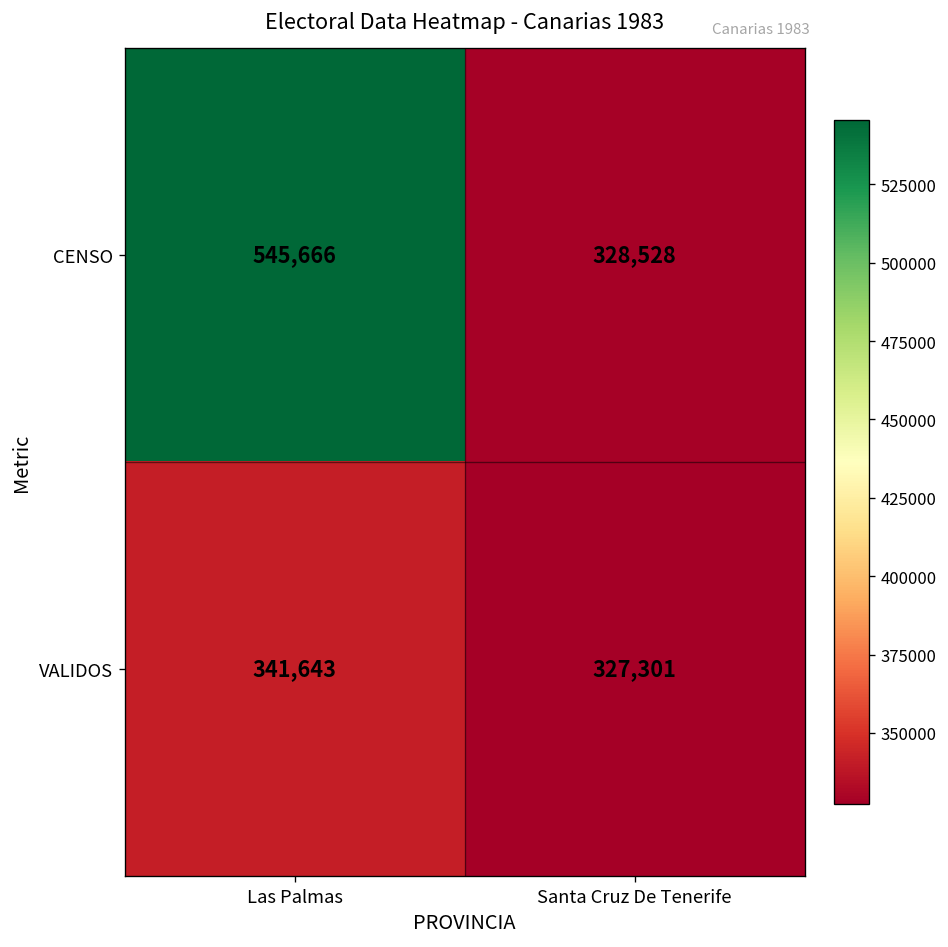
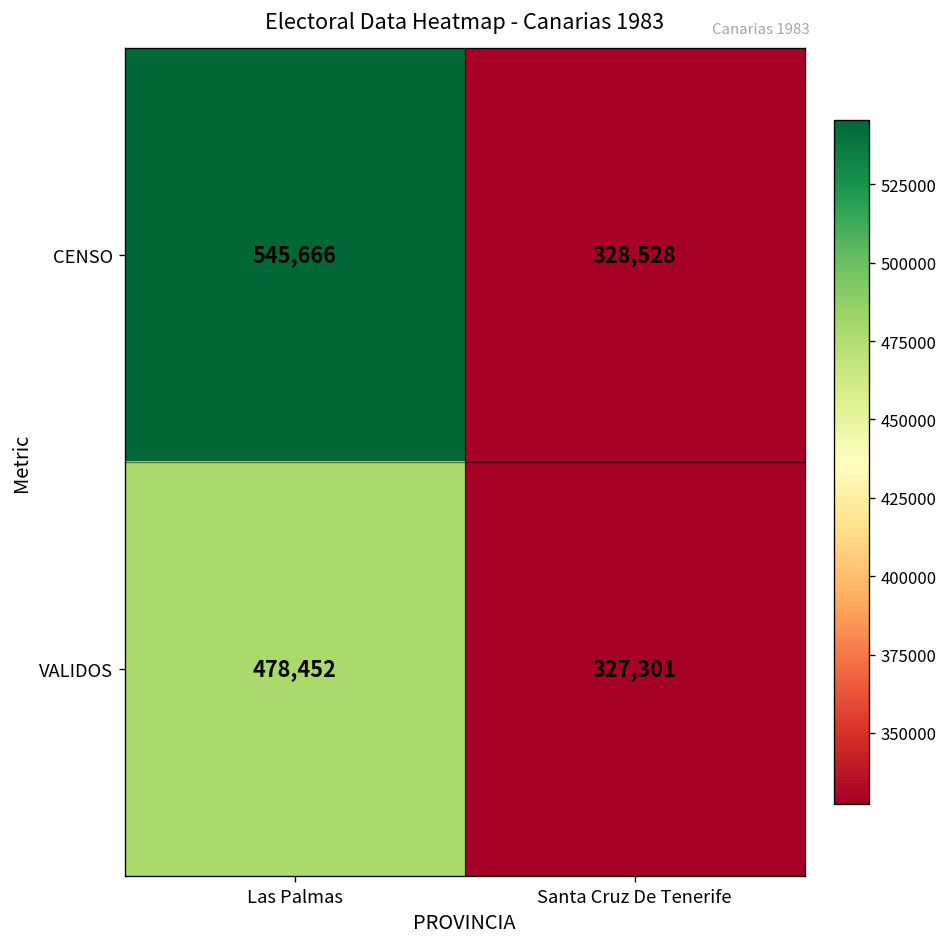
  {
    "CENSO": {
      "Las Palmas": "545,666",
      "Santa Cruz De Tenerife": "328,528"
    },
    "VALIDOS": {
-     "Las Palmas": "341,643",
+     "Las Palmas": "478,452",
      "Santa Cruz De Tenerife": "327,301"
    }
  }
